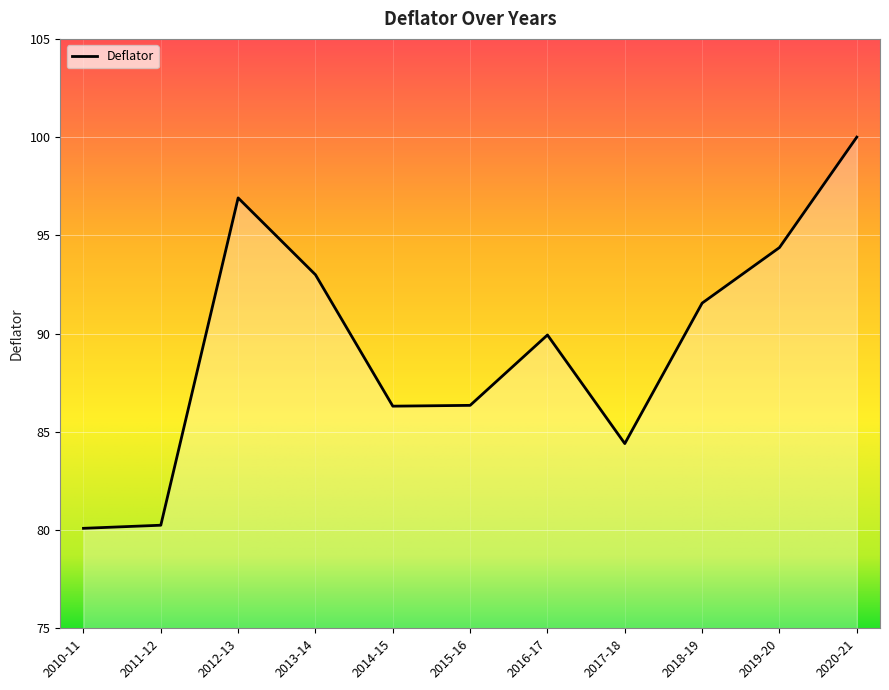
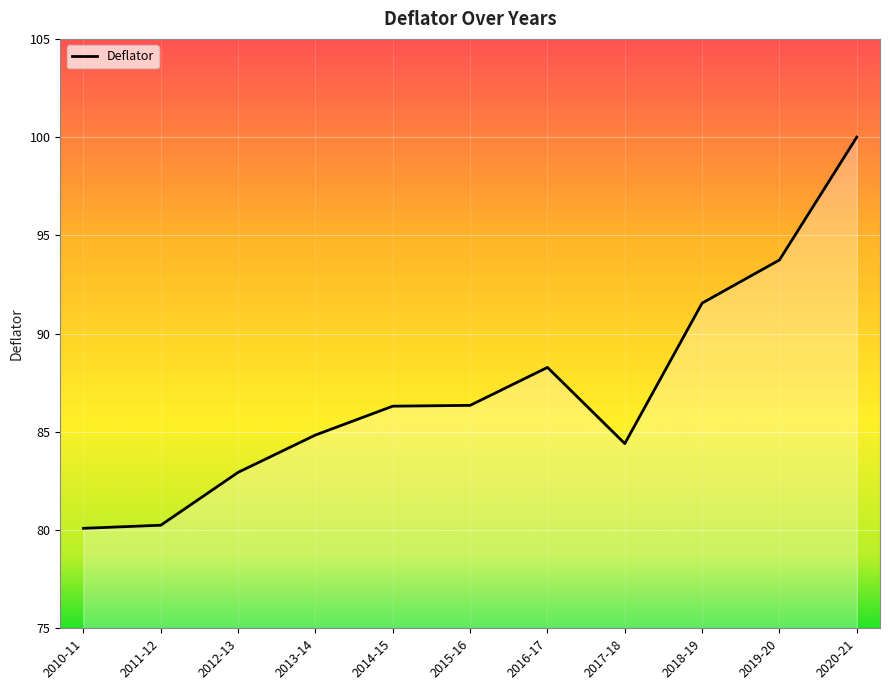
  {
    "2010-11": 80.1,
    "2011-12": 80.2,
-   "2012-13": 96.9,
-   "2013-14": 93.0,
+   "2012-13": 82.9,
+   "2013-14": 84.8,
    "2014-15": 86.3,
    "2015-16": 86.3,
-   "2016-17": 89.9,
+   "2016-17": 88.3,
    "2017-18": 84.4,
    "2018-19": 91.6,
-   "2019-20": 94.4,
+   "2019-20": 93.7,
    "2020-21": 100.0
  }
